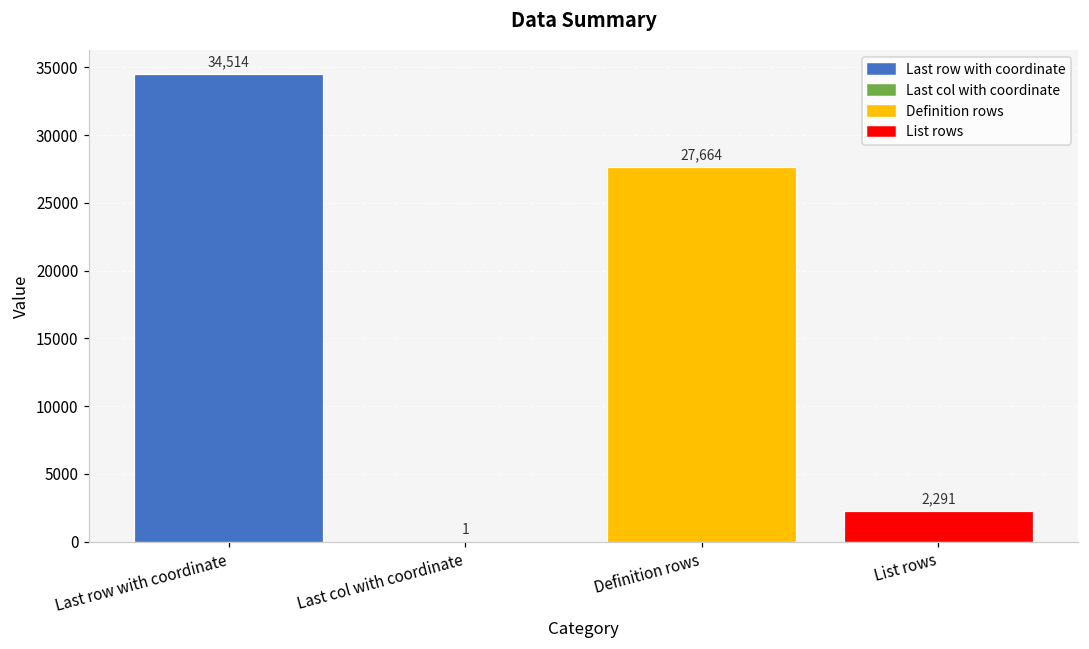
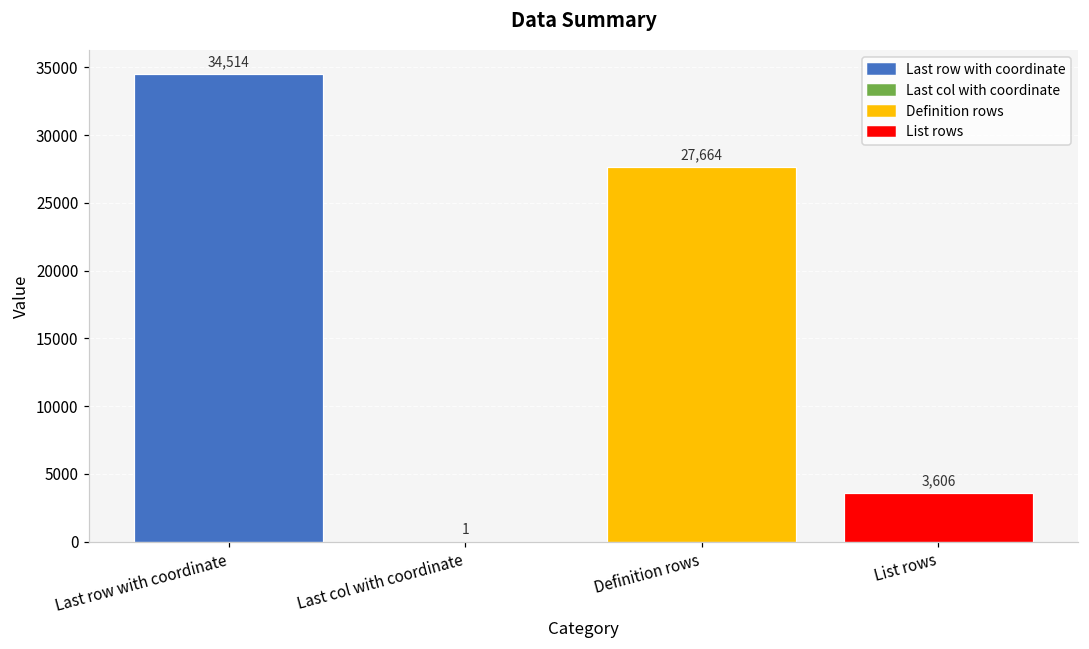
  {
    "Last row with coordinate": "34,514",
    "Last col with coordinate": "1",
    "Definition rows": "27,664",
-   "List rows": "2,291"
+   "List rows": "3,606"
  }
